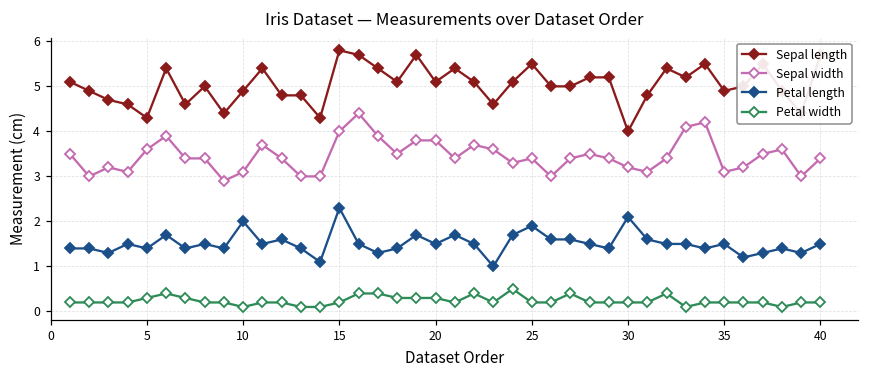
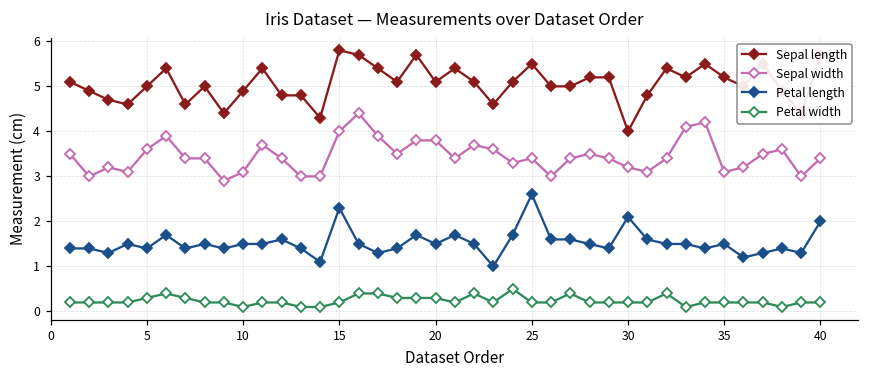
  {
    "Sepal length": {
-     "5": 4.3,
+     "5": 5.0,
      "10": 4.9,
      "15": 5.8,
      "20": 5.1,
      "25": 5.5,
      "30": 4.0,
-     "35": 4.9
+     "35": 5.2
    },
    "Sepal width": {
      "5": 3.6,
      "10": 3.1,
      "15": 4.0,
      "20": 3.8,
      "25": 3.4,
      "30": 3.2,
      "35": 3.1,
      "40": 3.4
    },
    "Petal length": {
      "5": 1.4,
-     "10": 2.0,
+     "10": 1.5,
      "15": 2.3,
      "20": 1.5,
-     "25": 1.9,
+     "25": 2.6,
      "30": 2.1,
      "35": 1.5,
-     "40": 1.5
+     "40": 2.0
    },
    "Petal width": {
      "5": 0.3,
      "10": 0.1,
      "15": 0.2,
      "20": 0.3,
      "25": 0.2,
      "30": 0.2,
      "35": 0.2,
      "40": 0.2
    }
  }
